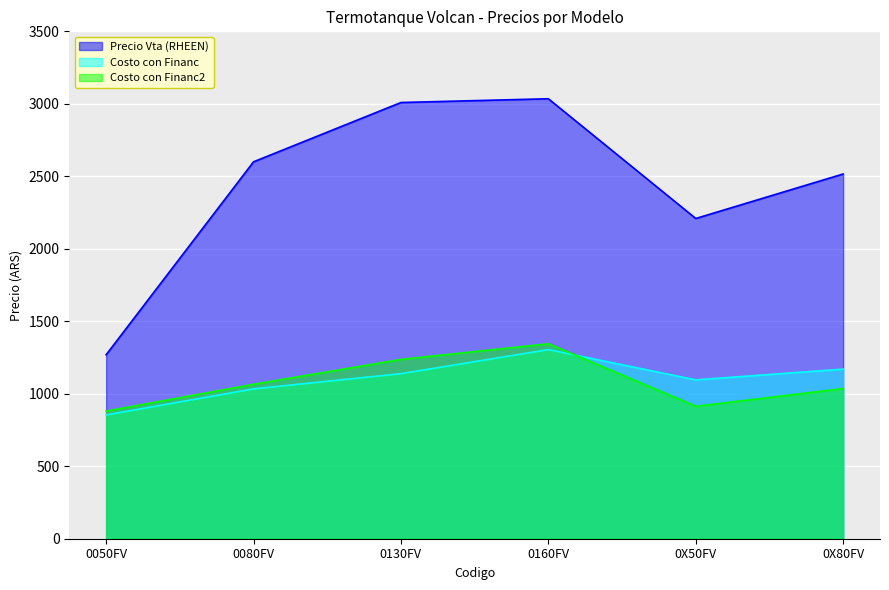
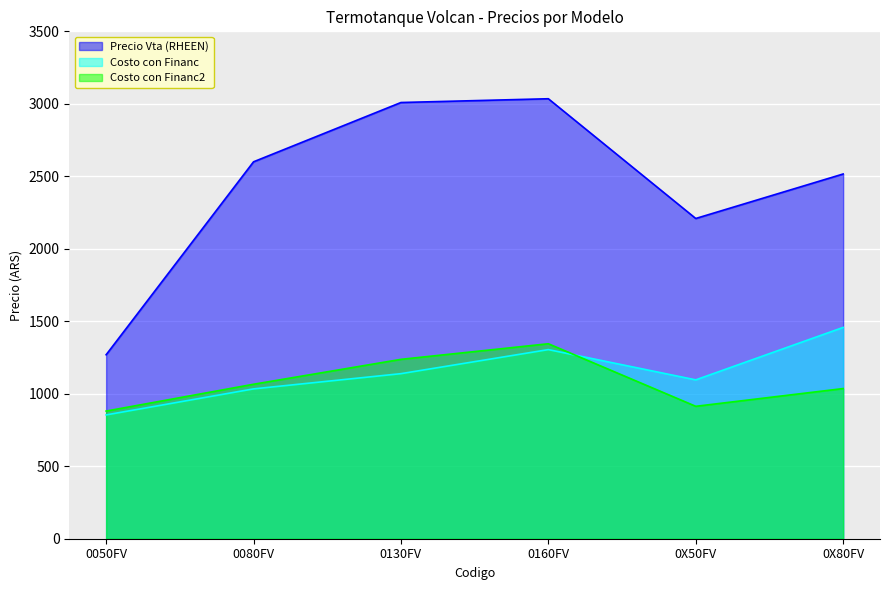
  {
    "Precio Vta (RHEEN)": {
      "0050FV": 1270,
      "0080FV": 2600,
      "0130FV": 3010,
      "0160FV": 3040,
      "0X50FV": 2210,
      "0X80FV": 2520
    },
    "Costo con Financ": {
      "0050FV": 850,
      "0080FV": 1030,
      "0130FV": 1140,
      "0160FV": 1300,
      "0X50FV": 1100,
-     "0X80FV": 1170
+     "0X80FV": 1460
    },
    "Costo con Financ2": {
      "0050FV": 880,
      "0080FV": 1070,
      "0130FV": 1240,
      "0160FV": 1340,
      "0X50FV": 910,
      "0X80FV": 1040
    }
  }
